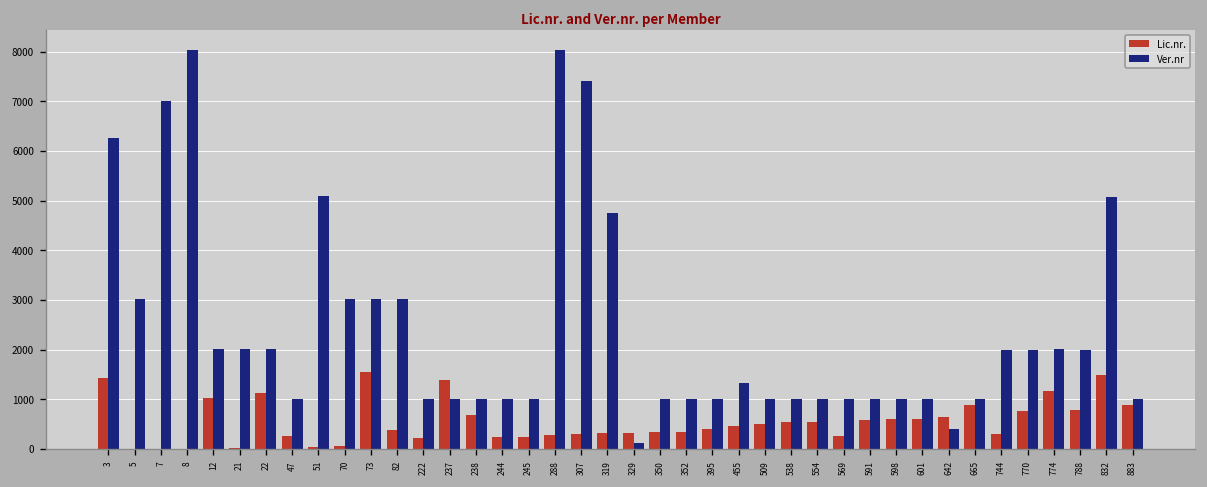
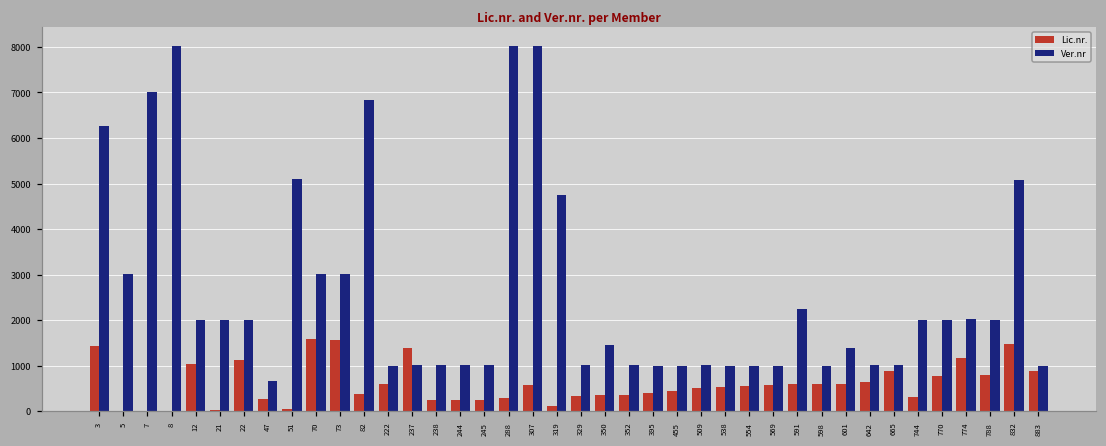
  {
    "Lic.nr.": {
      "3": 1400,
      "12": 1000,
      "22": 1100,
      "47": 300,
-     "70": 100,
+     "70": 1600,
      "73": 1600,
      "82": 400,
-     "222": 200,
+     "222": 600,
      "237": 1400,
-     "238": 700,
+     "238": 200,
      "244": 200,
      "245": 200,
      "288": 300,
-     "307": 300,
-     "319": 300,
+     "307": 600,
+     "319": 100,
      "329": 300,
      "350": 400,
      "352": 400,
      "395": 400,
      "455": 500,
      "509": 500,
      "538": 500,
      "554": 600,
-     "569": 300,
+     "569": 600,
      "591": 600,
      "598": 600,
      "601": 600,
      "642": 600,
      "665": 900,
      "744": 300,
      "770": 800,
      "774": 1200,
      "788": 800,
      "832": 1500,
      "883": 900
    },
    "Ver.nr": {
      "3": 6300,
      "5": 3000,
      "7": 7000,
      "8": 8000,
      "12": 2000,
      "21": 2000,
      "22": 2000,
-     "47": 1000,
+     "47": 700,
      "51": 5100,
      "70": 3000,
      "73": 3000,
-     "82": 3000,
+     "82": 6800,
      "222": 1000,
      "237": 1000,
      "238": 1000,
      "244": 1000,
      "245": 1000,
      "288": 8000,
-     "307": 7400,
+     "307": 8000,
      "319": 4700,
-     "329": 100,
-     "350": 1000,
+     "329": 1000,
+     "350": 1500,
      "352": 1000,
      "395": 1000,
-     "455": 1300,
+     "455": 1000,
      "509": 1000,
      "538": 1000,
      "554": 1000,
      "569": 1000,
-     "591": 1000,
+     "591": 2200,
      "598": 1000,
-     "601": 1000,
-     "642": 400,
+     "601": 1400,
+     "642": 1000,
      "665": 1000,
      "744": 2000,
      "770": 2000,
      "774": 2000,
      "788": 2000,
      "832": 5100,
      "883": 1000
    }
  }
